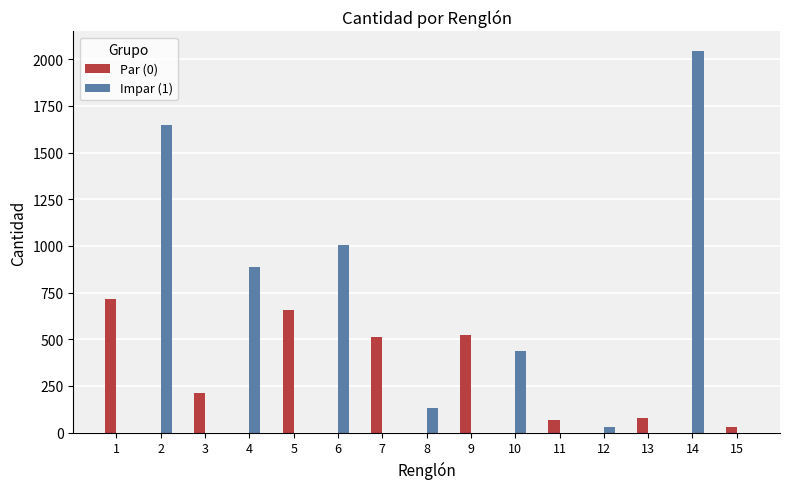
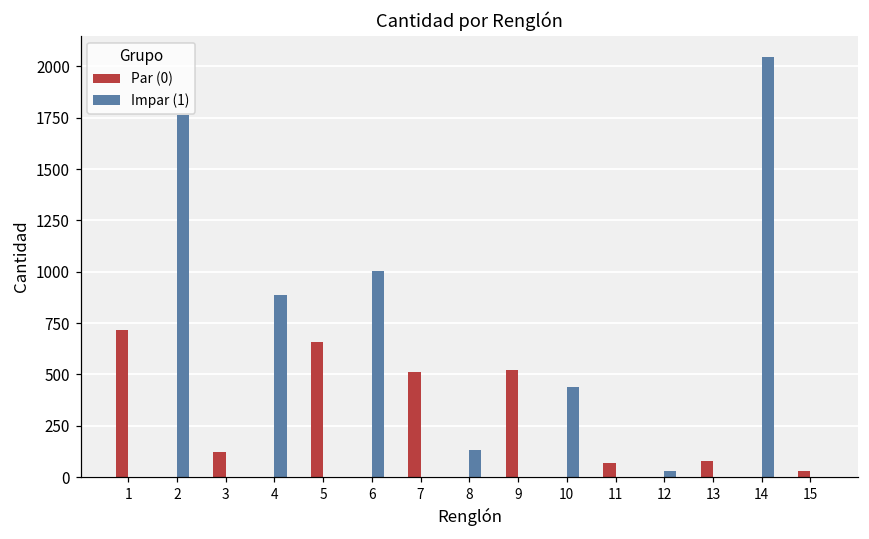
  {
    "Par (0)": {
      "1": 720,
      "2": 0,
-     "3": 220,
+     "3": 120,
      "4": 0,
      "5": 660,
      "6": 0,
      "7": 510,
      "8": 0,
      "9": 520,
      "10": 0,
      "11": 70,
      "12": 0,
      "13": 80,
      "14": 0,
      "15": 30
    },
    "Impar (1)": {
      "1": 0,
-     "2": 1650,
+     "2": 1760,
      "3": 0,
      "4": 890,
      "5": 0,
      "6": 1000,
      "7": 0,
      "8": 130,
      "9": 0,
      "10": 440,
      "11": 0,
      "12": 30,
      "13": 0,
      "14": 2050,
      "15": 0
    }
  }
